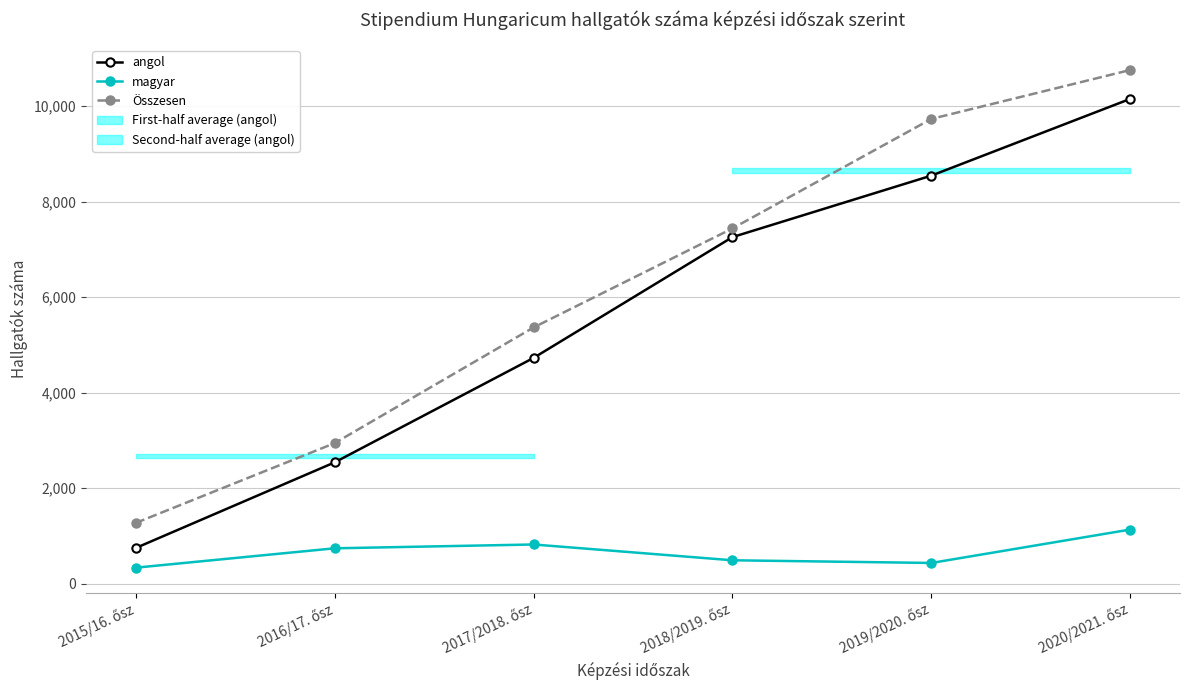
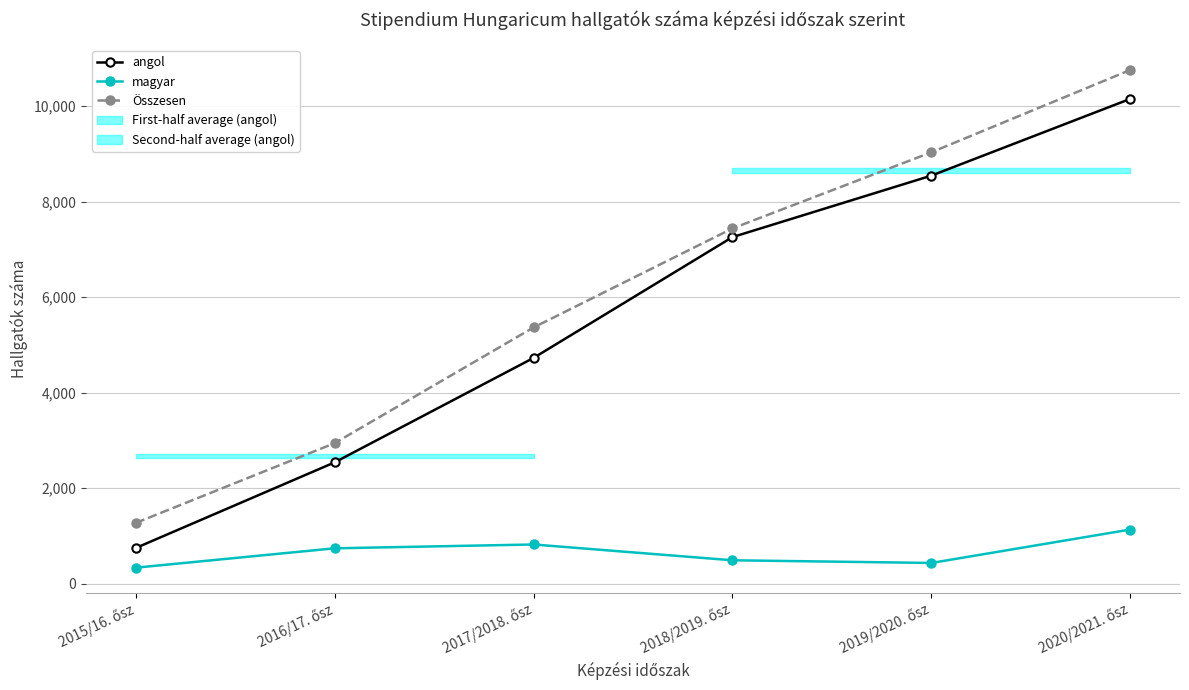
  {
    "angol": {
      "2015/16. ősz": "700",
      "2016/17. ősz": "2,500",
      "2017/2018. ősz": "4,700",
      "2018/2019. ősz": "7,300",
      "2019/2020. ősz": "8,500",
      "2020/2021. ősz": "10,200"
    },
    "magyar": {
      "2015/16. ősz": "300",
      "2016/17. ősz": "700",
      "2017/2018. ősz": "800",
      "2018/2019. ősz": "500",
      "2019/2020. ősz": "400",
      "2020/2021. ősz": "1,100"
    },
    "Összesen": {
      "2015/16. ősz": "1,300",
      "2016/17. ősz": "2,900",
      "2017/2018. ősz": "5,400",
      "2018/2019. ősz": "7,400",
-     "2019/2020. ősz": "9,700",
+     "2019/2020. ősz": "9,000",
      "2020/2021. ősz": "10,800"
    }
  }
